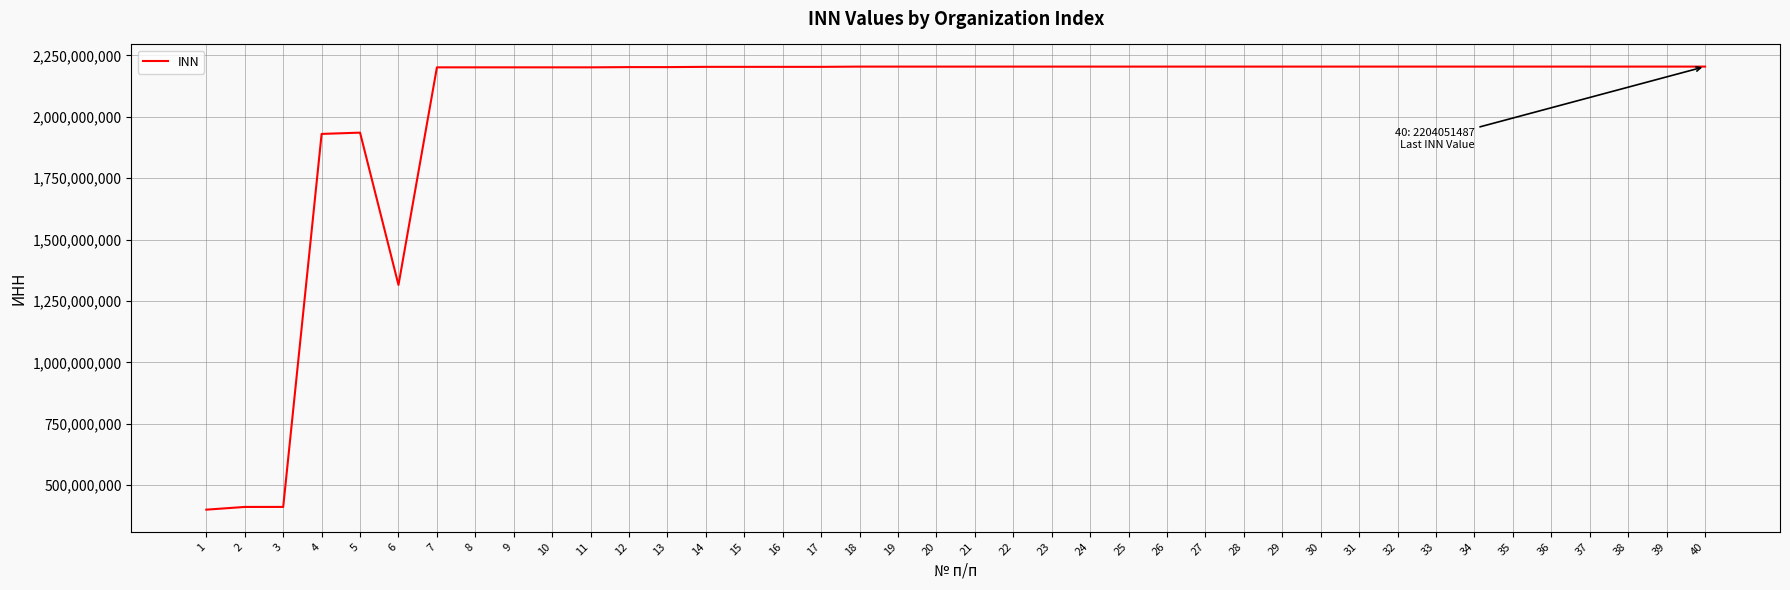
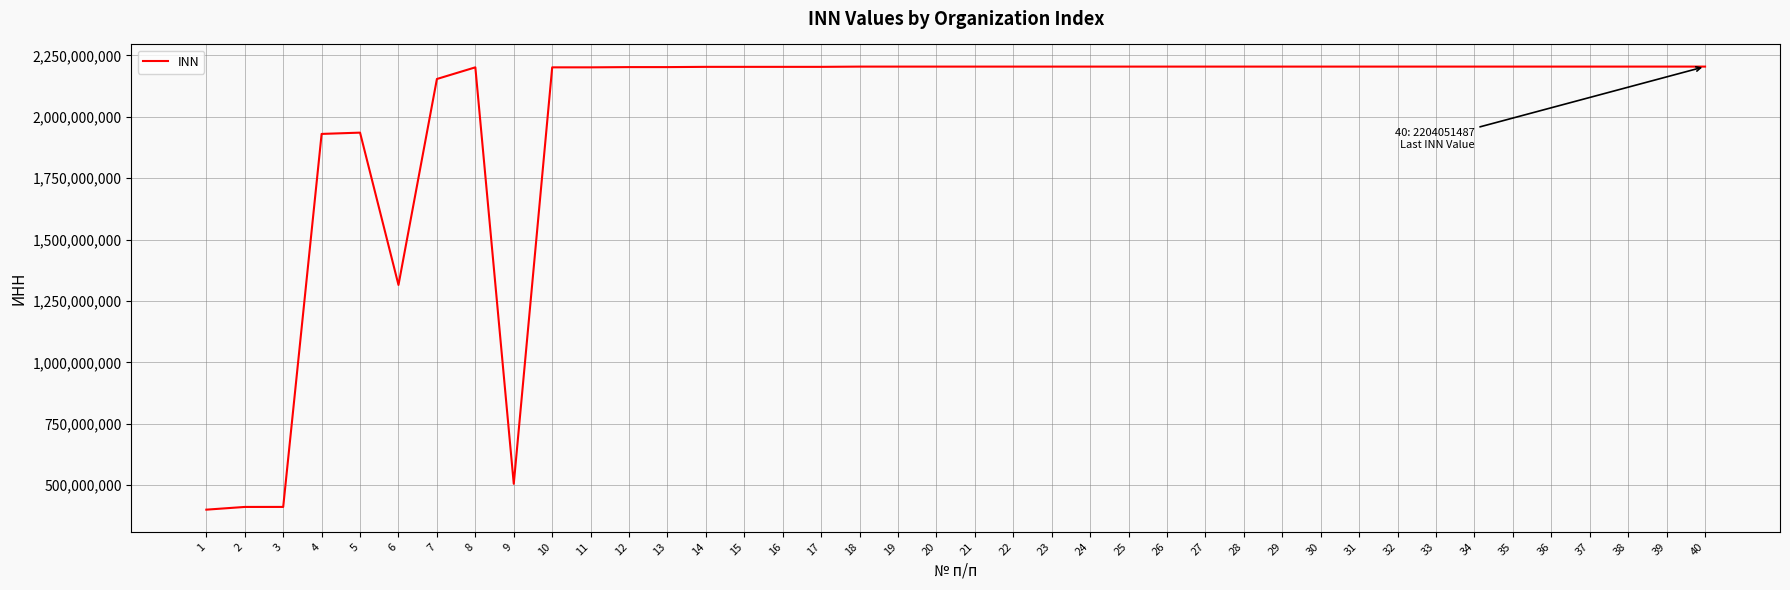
  {
    "1": "400,000,000",
    "2": "410,000,000",
    "3": "410,000,000",
    "4": "1,930,000,000",
    "5": "1,940,000,000",
    "6": "1,310,000,000",
-   "7": "2,200,000,000",
+   "7": "2,150,000,000",
    "8": "2,200,000,000",
-   "9": "2,200,000,000",
+   "9": "510,000,000",
    "10": "2,200,000,000",
    "11": "2,200,000,000",
    "12": "2,200,000,000",
    "13": "2,200,000,000",
    "14": "2,200,000,000",
    "15": "2,200,000,000",
    "16": "2,200,000,000",
    "17": "2,200,000,000",
    "18": "2,200,000,000",
    "19": "2,200,000,000",
    "20": "2,200,000,000",
    "21": "2,200,000,000",
    "22": "2,200,000,000",
    "23": "2,200,000,000",
    "24": "2,200,000,000",
    "25": "2,200,000,000",
    "26": "2,200,000,000",
    "27": "2,200,000,000",
    "28": "2,200,000,000",
    "29": "2,200,000,000",
    "30": "2,200,000,000",
    "31": "2,200,000,000",
    "40": "2,200,000,000"
  }
